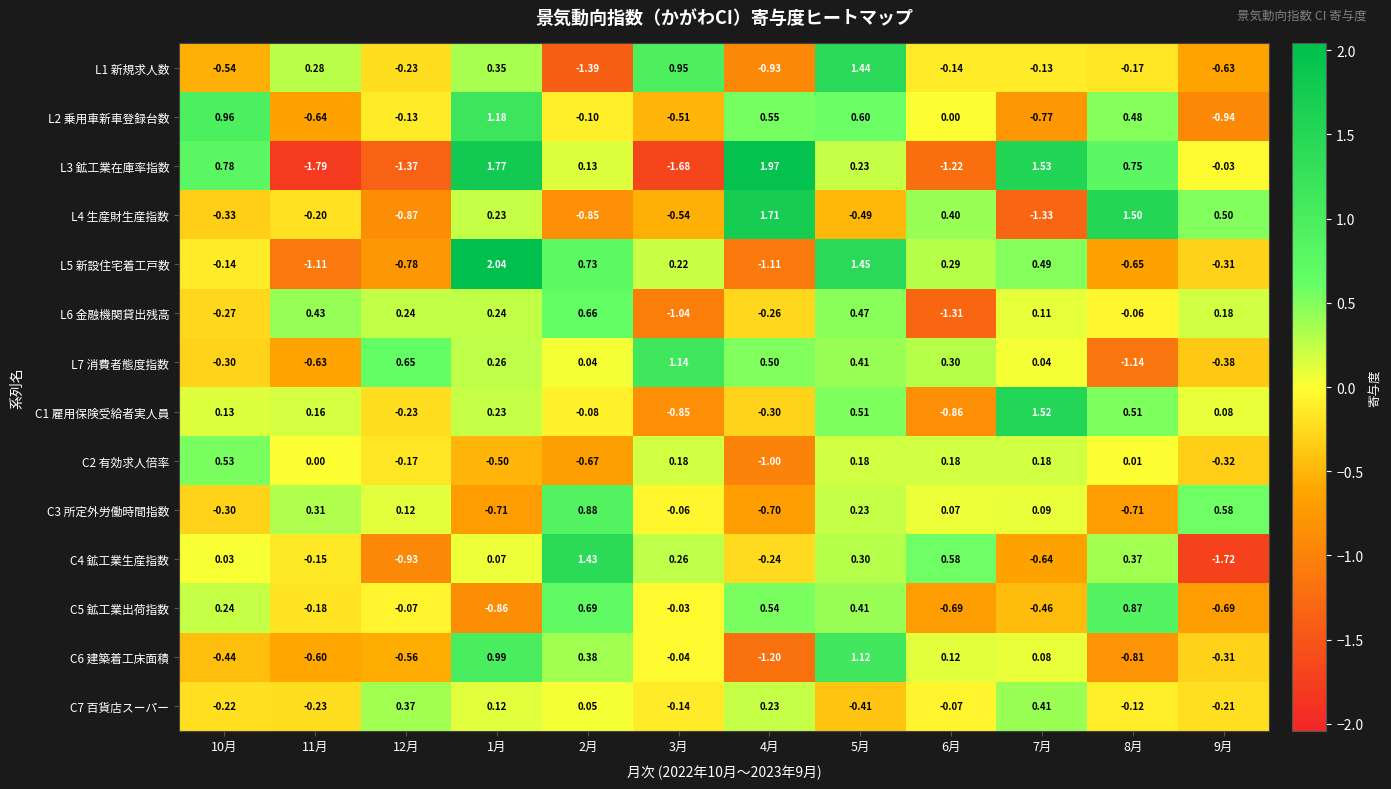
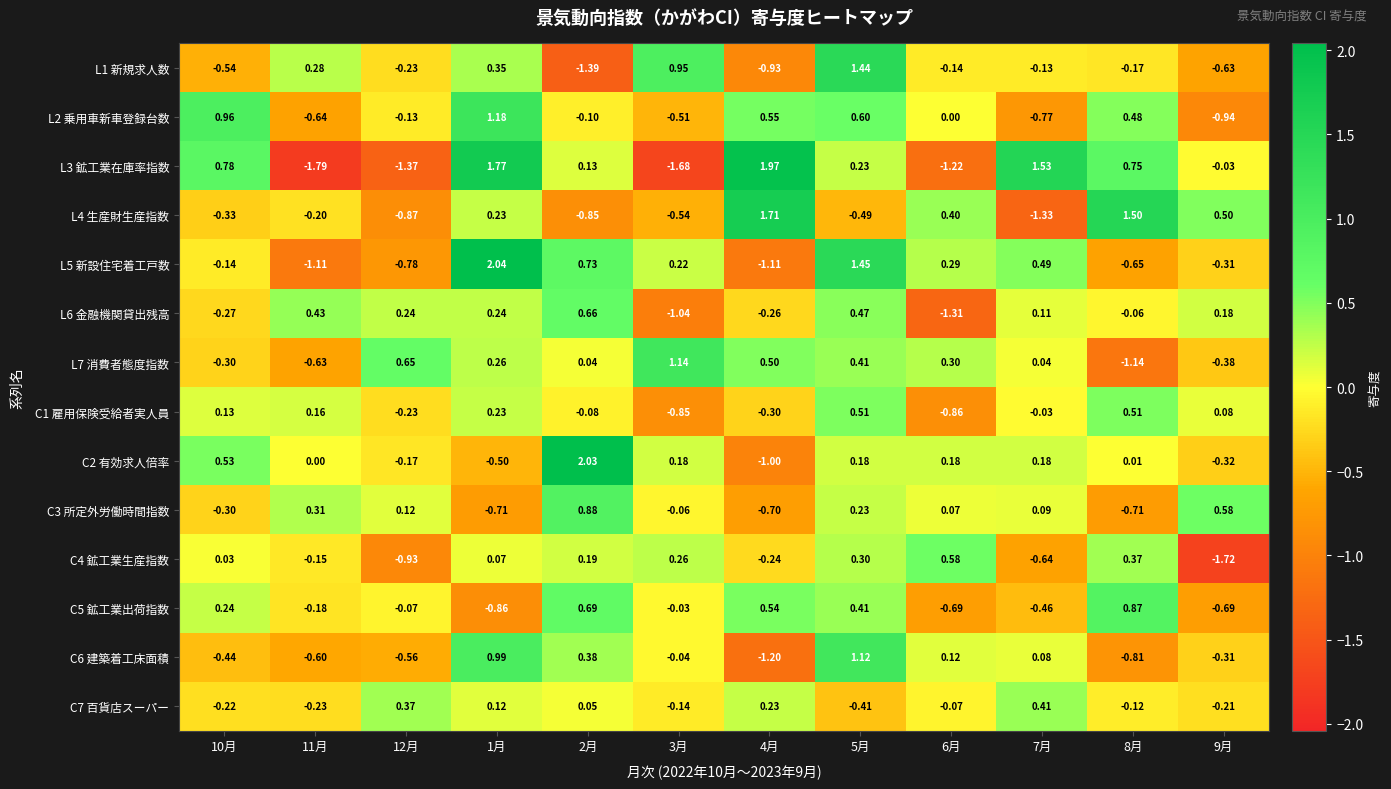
  {
    "L1 新規求人数": {
      "10月": -0.54,
      "11月": 0.28,
      "12月": -0.23,
      "1月": 0.35,
      "2月": -1.39,
      "3月": 0.95,
      "4月": -0.93,
      "5月": 1.44,
      "6月": -0.14,
      "7月": -0.13,
      "8月": -0.17,
      "9月": -0.63
    },
    "L2 乗用車新車登録台数": {
      "10月": 0.96,
      "11月": -0.64,
      "12月": -0.13,
      "1月": 1.18,
      "2月": -0.10,
      "3月": -0.51,
      "4月": 0.55,
      "5月": 0.60,
      "6月": 0.00,
      "7月": -0.77,
      "8月": 0.48,
      "9月": -0.94
    },
    "L3 鉱工業在庫率指数": {
      "10月": 0.78,
      "11月": -1.79,
      "12月": -1.37,
      "1月": 1.77,
      "2月": 0.13,
      "3月": -1.68,
      "4月": 1.97,
      "5月": 0.23,
      "6月": -1.22,
      "7月": 1.53,
      "8月": 0.75,
      "9月": -0.03
    },
    "L4 生産財生産指数": {
      "10月": -0.33,
      "11月": -0.20,
      "12月": -0.87,
      "1月": 0.23,
      "2月": -0.85,
      "3月": -0.54,
      "4月": 1.71,
      "5月": -0.49,
      "6月": 0.40,
      "7月": -1.33,
      "8月": 1.50,
      "9月": 0.50
    },
    "L5 新設住宅着工戸数": {
      "10月": -0.14,
      "11月": -1.11,
      "12月": -0.78,
      "1月": 2.04,
      "2月": 0.73,
      "3月": 0.22,
      "4月": -1.11,
      "5月": 1.45,
      "6月": 0.29,
      "7月": 0.49,
      "8月": -0.65,
      "9月": -0.31
    },
    "L6 金融機関貸出残高": {
      "10月": -0.27,
      "11月": 0.43,
      "12月": 0.24,
      "1月": 0.24,
      "2月": 0.66,
      "3月": -1.04,
      "4月": -0.26,
      "5月": 0.47,
      "6月": -1.31,
      "7月": 0.11,
      "8月": -0.06,
      "9月": 0.18
    },
    "L7 消費者態度指数": {
      "10月": -0.30,
      "11月": -0.63,
      "12月": 0.65,
      "1月": 0.26,
      "2月": 0.04,
      "3月": 1.14,
      "4月": 0.50,
      "5月": 0.41,
      "6月": 0.30,
      "7月": 0.04,
      "8月": -1.14,
      "9月": -0.38
    },
    "C1 雇用保険受給者実人員": {
      "10月": 0.13,
      "11月": 0.16,
      "12月": -0.23,
      "1月": 0.23,
      "2月": -0.08,
      "3月": -0.85,
      "4月": -0.30,
      "5月": 0.51,
      "6月": -0.86,
-     "7月": 1.52,
+     "7月": -0.03,
      "8月": 0.51,
      "9月": 0.08
    },
    "C2 有効求人倍率": {
      "10月": 0.53,
      "11月": 0.00,
      "12月": -0.17,
      "1月": -0.50,
-     "2月": -0.67,
+     "2月": 2.03,
      "3月": 0.18,
      "4月": -1.00,
      "5月": 0.18,
      "6月": 0.18,
      "7月": 0.18,
      "8月": 0.01,
      "9月": -0.32
    },
    "C3 所定外労働時間指数": {
      "10月": -0.30,
      "11月": 0.31,
      "12月": 0.12,
      "1月": -0.71,
      "2月": 0.88,
      "3月": -0.06,
      "4月": -0.70,
      "5月": 0.23,
      "6月": 0.07,
      "7月": 0.09,
      "8月": -0.71,
      "9月": 0.58
    },
    "C4 鉱工業生産指数": {
      "10月": 0.03,
      "11月": -0.15,
      "12月": -0.93,
      "1月": 0.07,
-     "2月": 1.43,
+     "2月": 0.19,
      "3月": 0.26,
      "4月": -0.24,
      "5月": 0.30,
      "6月": 0.58,
      "7月": -0.64,
      "8月": 0.37,
      "9月": -1.72
    },
    "C5 鉱工業出荷指数": {
      "10月": 0.24,
      "11月": -0.18,
      "12月": -0.07,
      "1月": -0.86,
      "2月": 0.69,
      "3月": -0.03,
      "4月": 0.54,
      "5月": 0.41,
      "6月": -0.69,
      "7月": -0.46,
      "8月": 0.87,
      "9月": -0.69
    },
    "C6 建築着工床面積": {
      "10月": -0.44,
      "11月": -0.60,
      "12月": -0.56,
      "1月": 0.99,
      "2月": 0.38,
      "3月": -0.04,
      "4月": -1.20,
      "5月": 1.12,
      "6月": 0.12,
      "7月": 0.08,
      "8月": -0.81,
      "9月": -0.31
    },
    "C7 百貨店スーパー": {
      "10月": -0.22,
      "11月": -0.23,
      "12月": 0.37,
      "1月": 0.12,
      "2月": 0.05,
      "3月": -0.14,
      "4月": 0.23,
      "5月": -0.41,
      "6月": -0.07,
      "7月": 0.41,
      "8月": -0.12,
      "9月": -0.21
    }
  }
